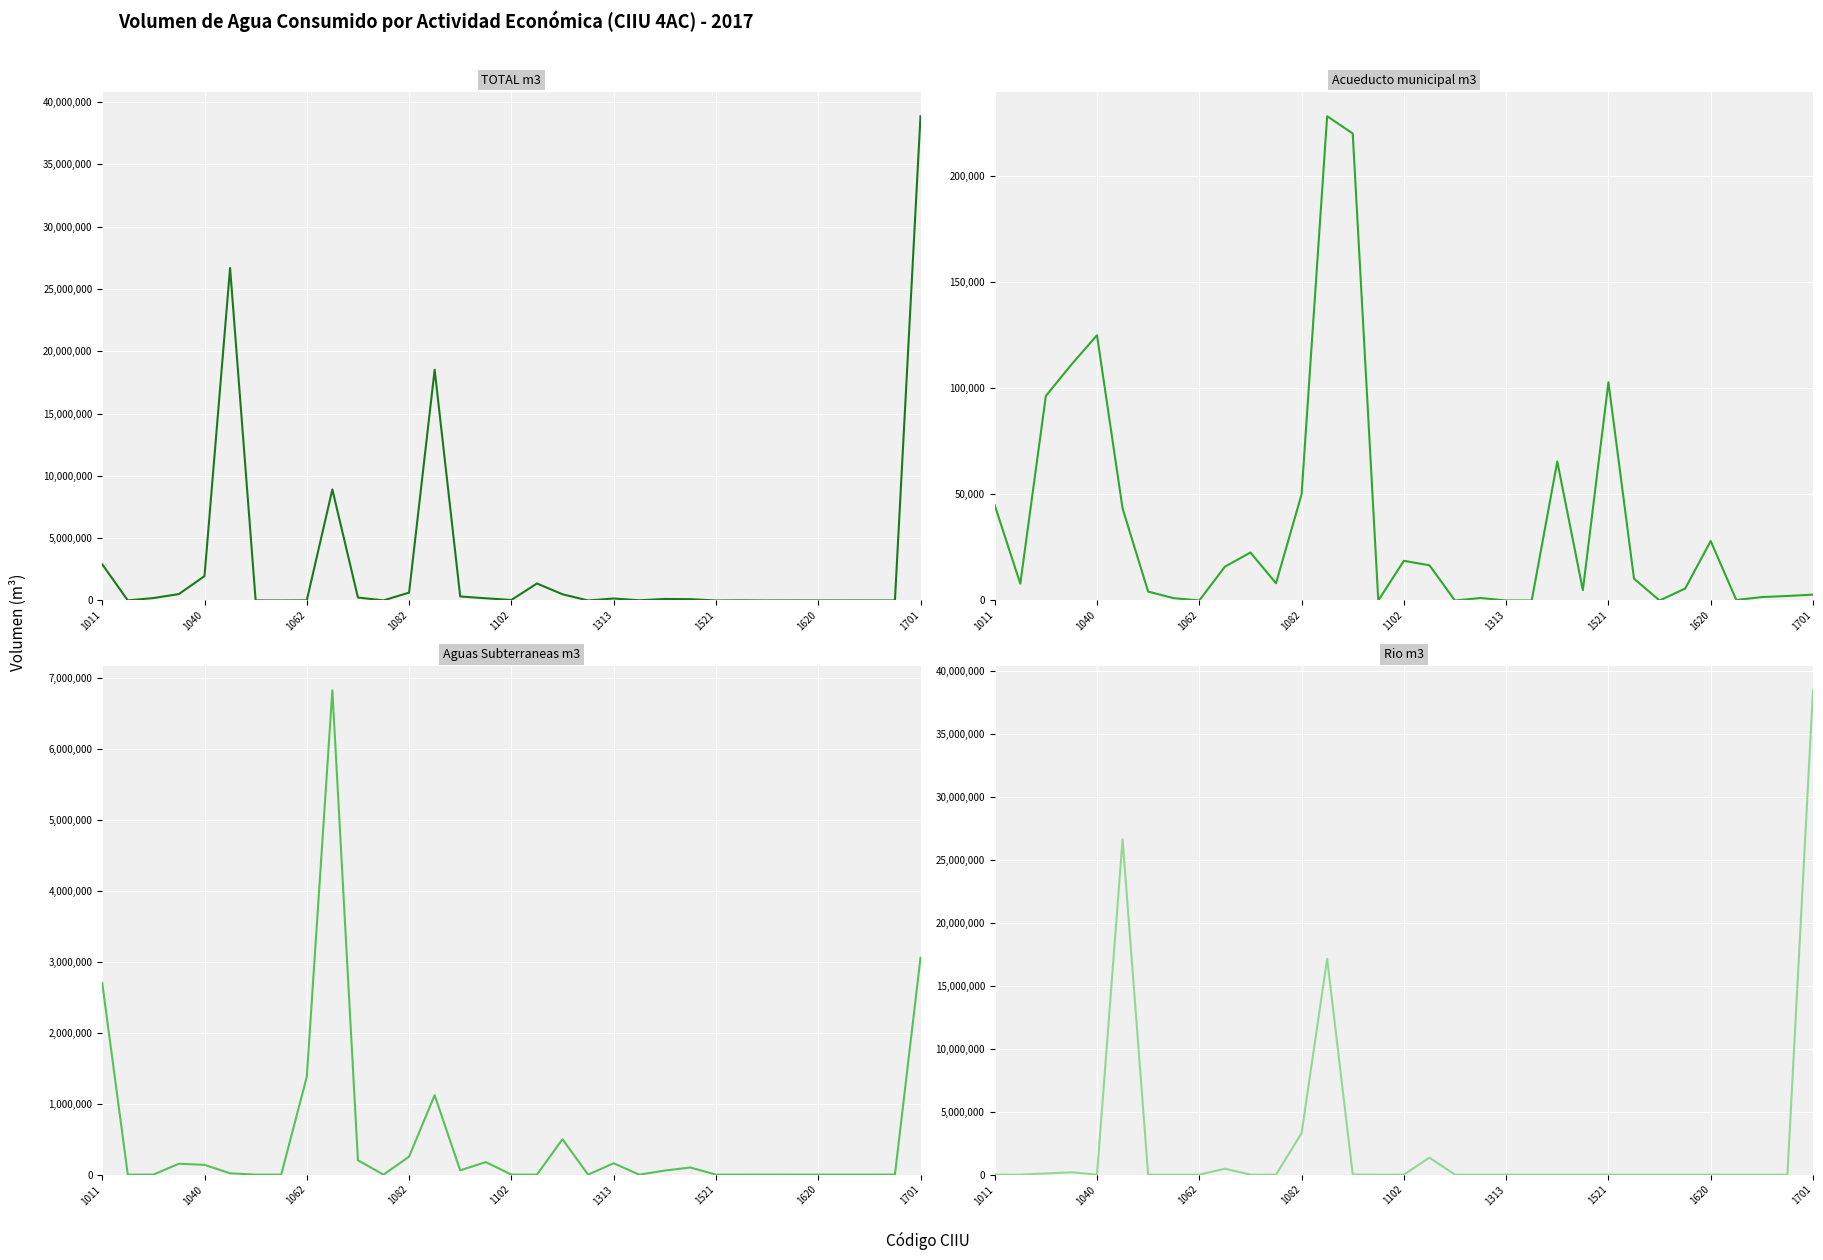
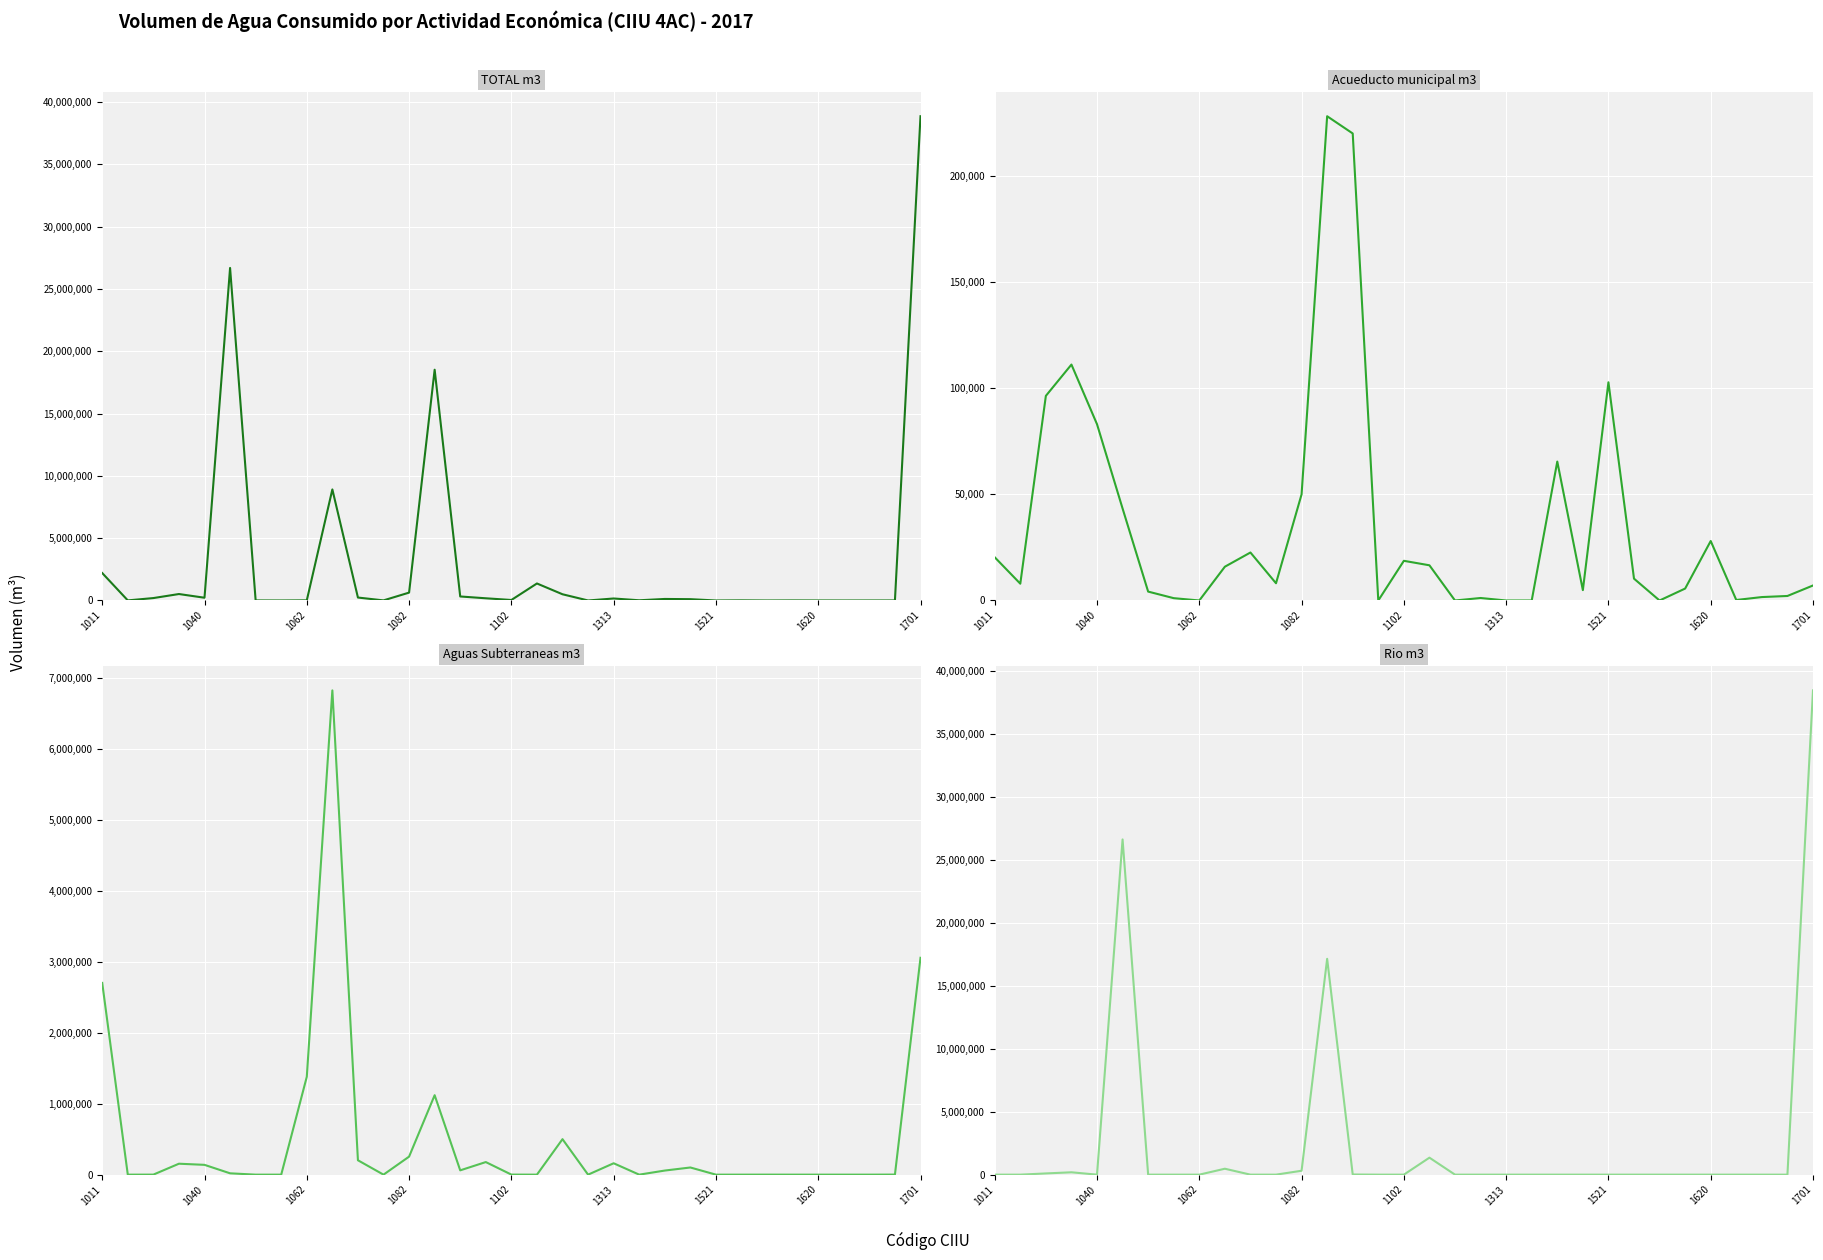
  {
    "TOTAL m3": {
-     "1011": "2,900,000",
-     "1040": "2,000,000",
+     "1011": "2,200,000",
+     "1040": "200,000",
      "1062": "0",
      "1082": "600,000",
      "1102": "0",
      "1313": "200,000",
      "1521": "0",
      "1620": "0",
      "1701": "38,900,000"
    },
    "Acueducto municipal m3": {
-     "1011": "45,000",
-     "1040": "125,000",
+     "1011": "20,000",
+     "1040": "83,000",
      "1062": "0",
      "1082": "50,000",
      "1102": "19,000",
      "1313": "0",
      "1521": "103,000",
      "1620": "28,000",
-     "1701": "3,000"
+     "1701": "7,000"
    },
    "Aguas Subterraneas m3": {
      "1011": "2,700,000",
      "1040": "100,000",
      "1062": "1,400,000",
      "1082": "300,000",
      "1102": "0",
      "1313": "200,000",
      "1521": "0",
      "1620": "0",
      "1701": "3,100,000"
    },
    "Rio m3": {
      "1011": "0",
      "1040": "0",
      "1062": "0",
-     "1082": "3,300,000",
+     "1082": "300,000",
      "1102": "0",
      "1313": "0",
      "1521": "0",
      "1620": "0",
      "1701": "38,500,000"
    }
  }
